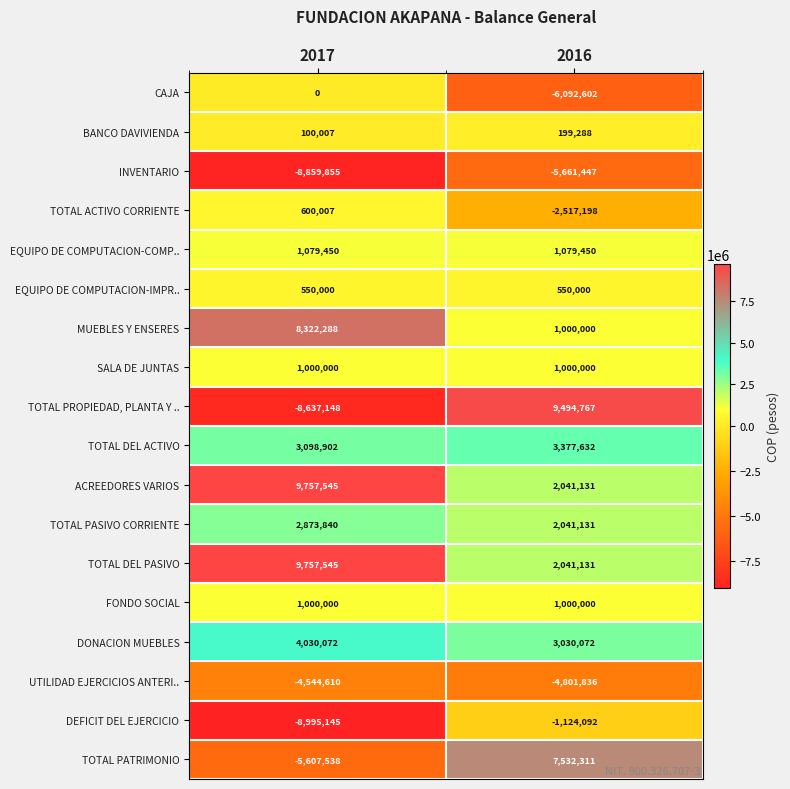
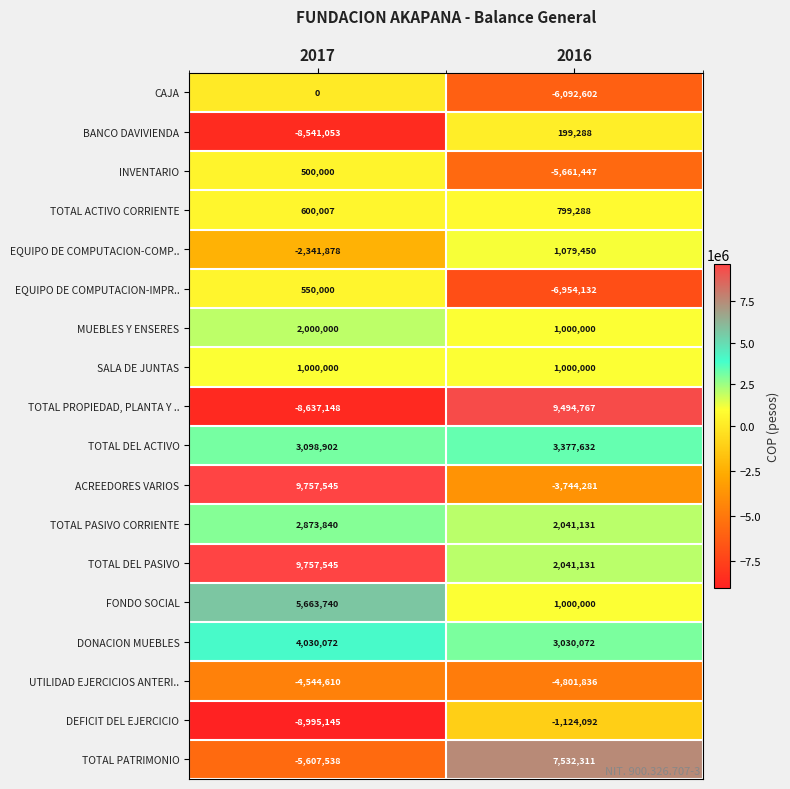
  {
    "CAJA": {
      "2017": "0",
      "2016": "-6,092,602"
    },
    "BANCO DAVIVIENDA": {
-     "2017": "100,007",
+     "2017": "-8,541,053",
      "2016": "199,288"
    },
    "INVENTARIO": {
-     "2017": "-8,859,855",
+     "2017": "500,000",
      "2016": "-5,661,447"
    },
    "TOTAL ACTIVO CORRIENTE": {
      "2017": "600,007",
-     "2016": "-2,517,198"
+     "2016": "799,288"
    },
    "EQUIPO DE COMPUTACION-COMP..": {
-     "2017": "1,079,450",
+     "2017": "-2,341,878",
      "2016": "1,079,450"
    },
    "EQUIPO DE COMPUTACION-IMPR..": {
      "2017": "550,000",
-     "2016": "550,000"
+     "2016": "-6,954,132"
    },
    "MUEBLES Y ENSERES": {
-     "2017": "8,322,288",
+     "2017": "2,000,000",
      "2016": "1,000,000"
    },
    "SALA DE JUNTAS": {
      "2017": "1,000,000",
      "2016": "1,000,000"
    },
    "TOTAL PROPIEDAD, PLANTA Y ..": {
      "2017": "-8,637,148",
      "2016": "9,494,767"
    },
    "TOTAL DEL ACTIVO": {
      "2017": "3,098,902",
      "2016": "3,377,632"
    },
    "ACREEDORES VARIOS": {
      "2017": "9,757,545",
-     "2016": "2,041,131"
+     "2016": "-3,744,281"
    },
    "TOTAL PASIVO CORRIENTE": {
      "2017": "2,873,840",
      "2016": "2,041,131"
    },
    "TOTAL DEL PASIVO": {
      "2017": "9,757,545",
      "2016": "2,041,131"
    },
    "FONDO SOCIAL": {
-     "2017": "1,000,000",
+     "2017": "5,663,740",
      "2016": "1,000,000"
    },
    "DONACION MUEBLES": {
      "2017": "4,030,072",
      "2016": "3,030,072"
    },
    "UTILIDAD EJERCICIOS ANTERI..": {
      "2017": "-4,544,610",
      "2016": "-4,801,836"
    },
    "DEFICIT DEL EJERCICIO": {
      "2017": "-8,995,145",
      "2016": "-1,124,092"
    },
    "TOTAL PATRIMONIO": {
      "2017": "-5,607,538"
    }
  }
